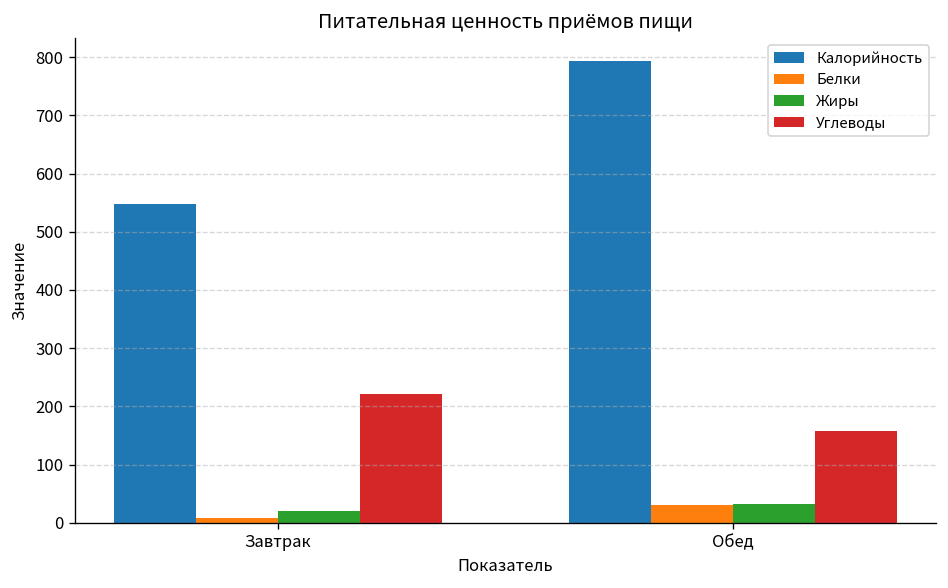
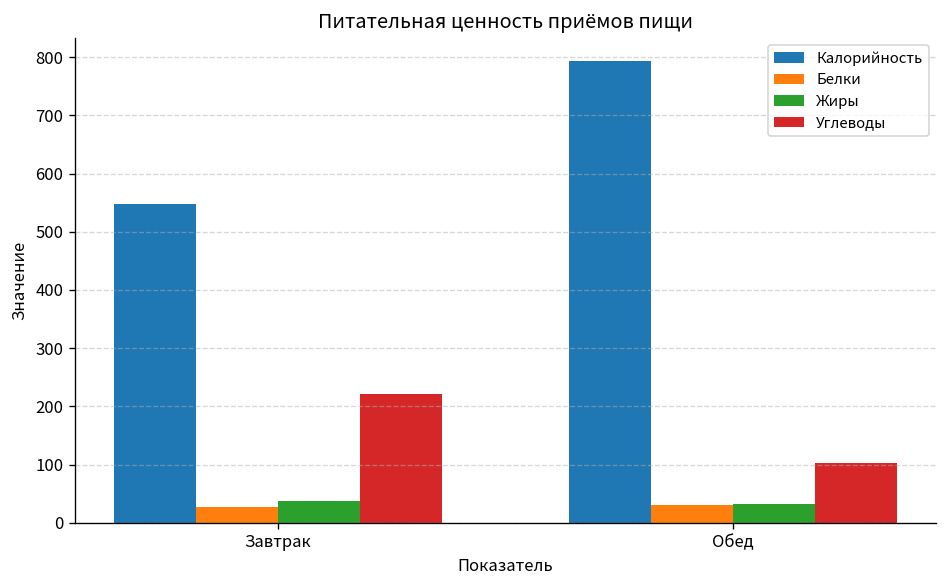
  {
    "Калорийность": {
      "Завтрак": 550,
      "Обед": 790
    },
    "Белки": {
-     "Завтрак": 10,
+     "Завтрак": 30,
      "Обед": 30
    },
    "Жиры": {
-     "Завтрак": 20,
+     "Завтрак": 40,
      "Обед": 30
    },
    "Углеводы": {
      "Завтрак": 220,
-     "Обед": 160
+     "Обед": 100
    }
  }
